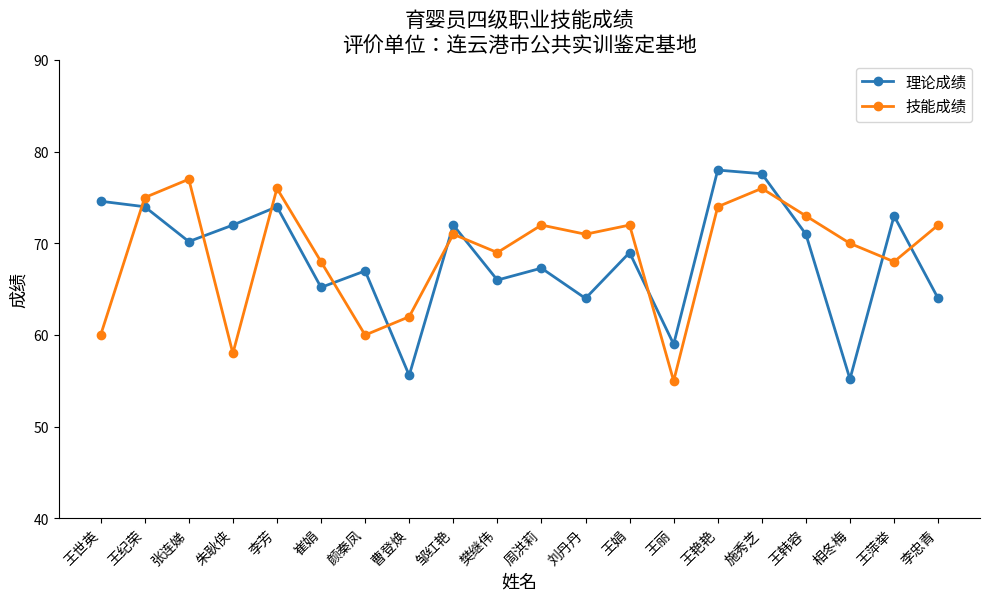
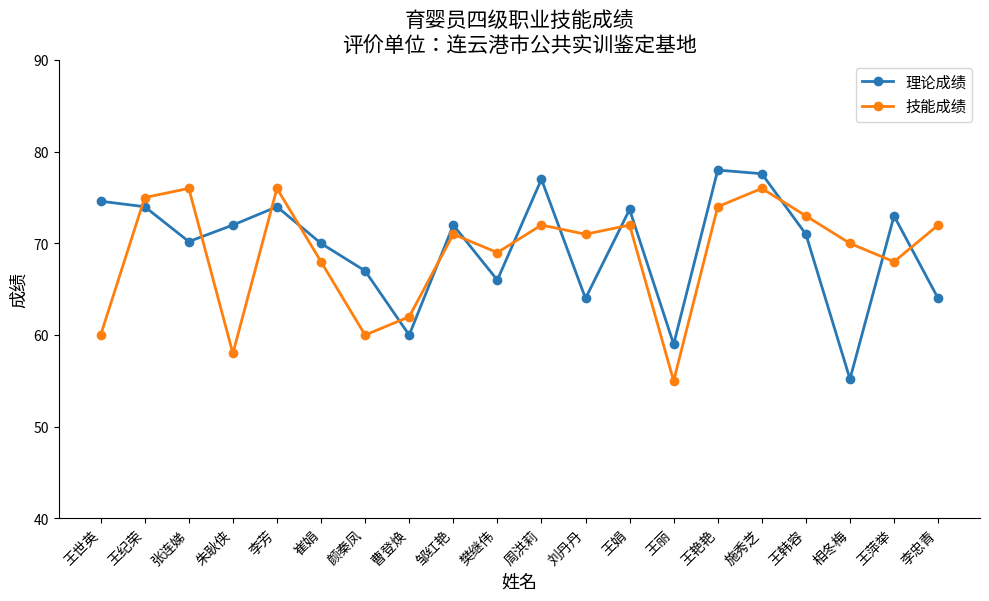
  {
    "理论成绩": {
      "王世英": 75,
      "王纪荣": 74,
      "张连娣": 70,
      "朱耿侠": 72,
      "李芳": 74,
-     "崔娟": 65,
+     "崔娟": 70,
      "颜秦凤": 67,
-     "曹登焕": 56,
+     "曹登焕": 60,
      "邹红艳": 72,
      "樊继伟": 66,
-     "周洪莉": 67,
+     "周洪莉": 77,
      "刘丹丹": 64,
-     "王娟": 69,
+     "王娟": 74,
      "王丽": 59,
      "王艳艳": 78,
      "施秀芝": 78,
      "王韩容": 71,
      "相冬梅": 55,
      "王萍举": 73,
      "李忠青": 64
    },
    "技能成绩": {
      "王世英": 60,
      "王纪荣": 75,
-     "张连娣": 77,
+     "张连娣": 76,
      "朱耿侠": 58,
      "李芳": 76,
      "崔娟": 68,
      "颜秦凤": 60,
      "曹登焕": 62,
      "邹红艳": 71,
      "樊继伟": 69,
      "周洪莉": 72,
      "刘丹丹": 71,
      "王娟": 72,
      "王丽": 55,
      "王艳艳": 74,
      "施秀芝": 76,
      "王韩容": 73,
      "相冬梅": 70,
      "王萍举": 68,
      "李忠青": 72
    }
  }
